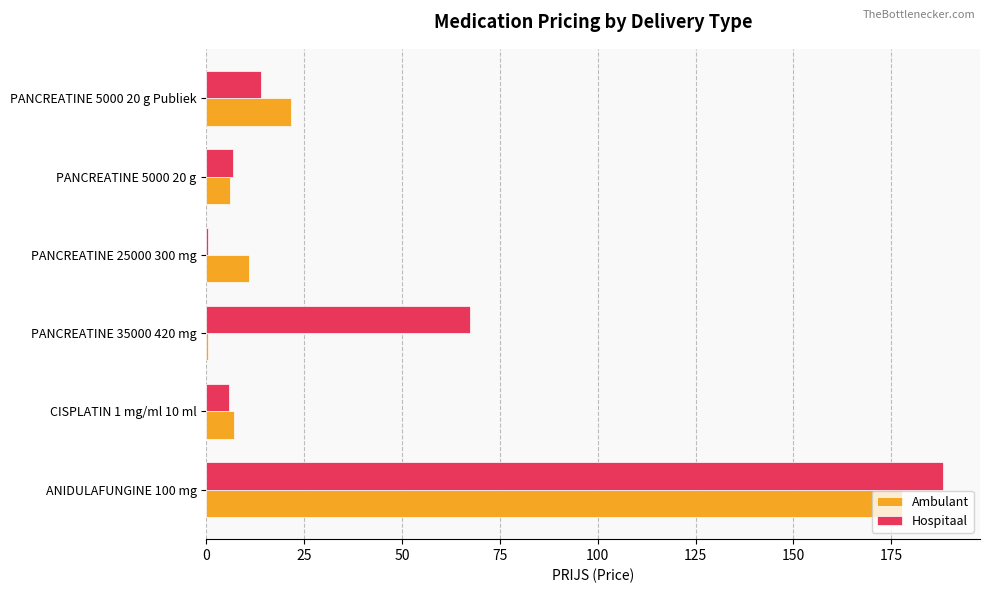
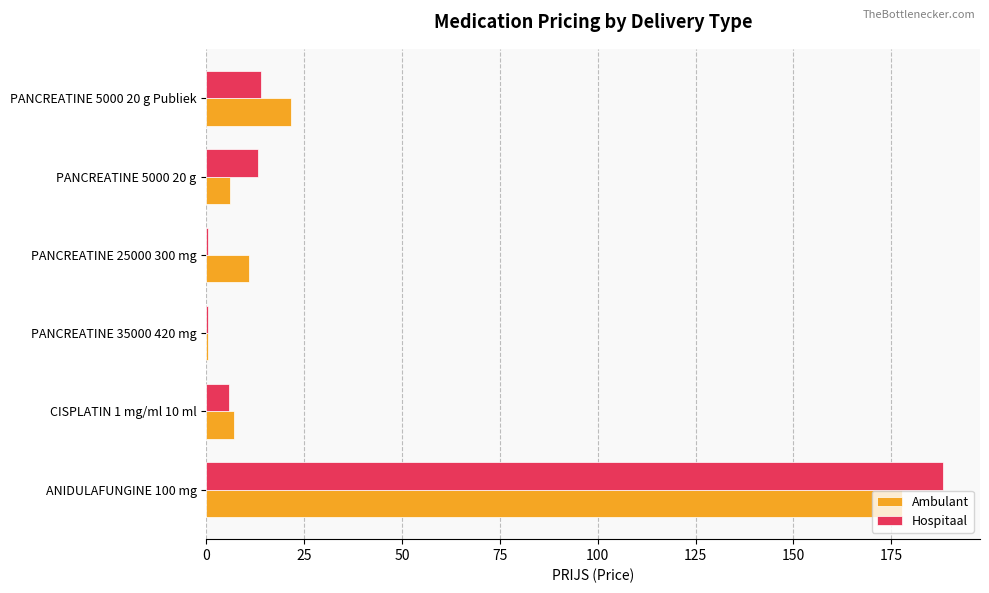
  {
    "Ambulant": {
      "PANCREATINE 5000 20 g Publiek": 22,
      "PANCREATINE 5000 20 g": 6,
      "PANCREATINE 25000 300 mg": 11,
      "CISPLATIN 1 mg/ml 10 ml": 7
    },
    "Hospitaal": {
      "PANCREATINE 5000 20 g Publiek": 14,
-     "PANCREATINE 5000 20 g": 7,
-     "PANCREATINE 35000 420 mg": 67,
+     "PANCREATINE 5000 20 g": 13,
+     "PANCREATINE 35000 420 mg": 1,
      "CISPLATIN 1 mg/ml 10 ml": 6,
      "ANIDULAFUNGINE 100 mg": 188
    }
  }
